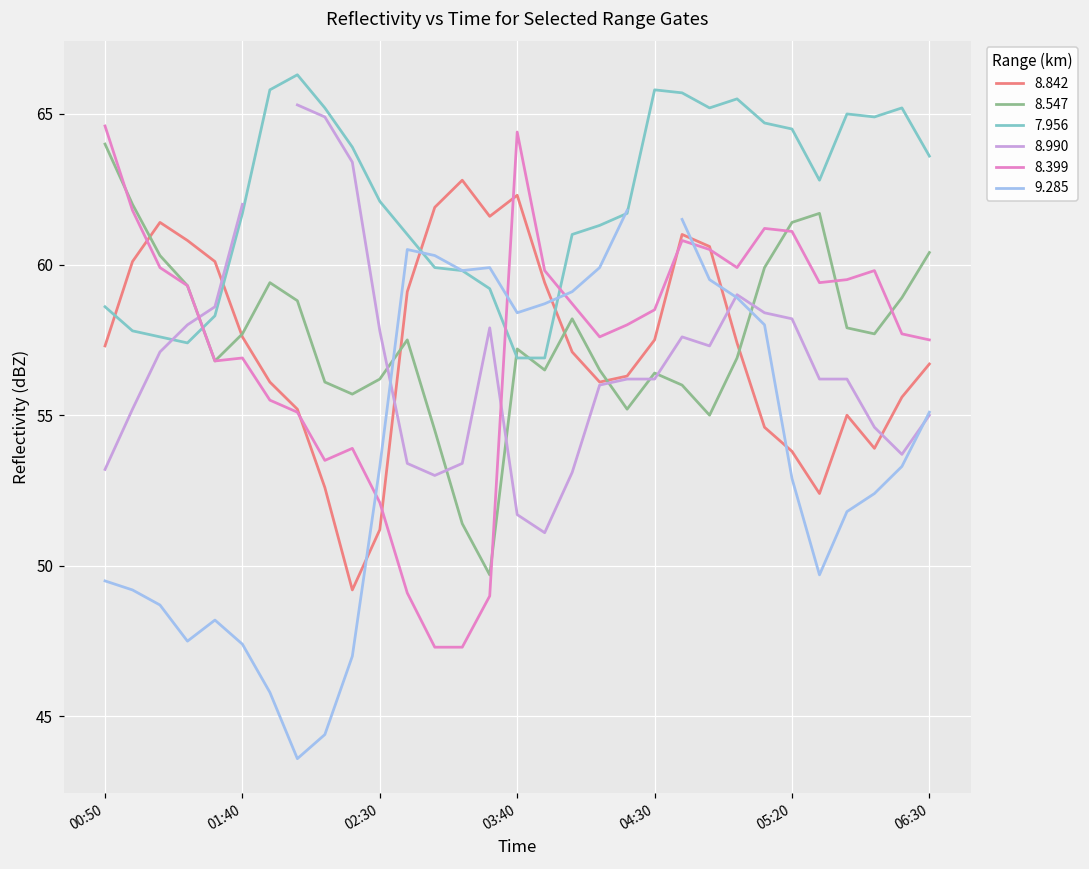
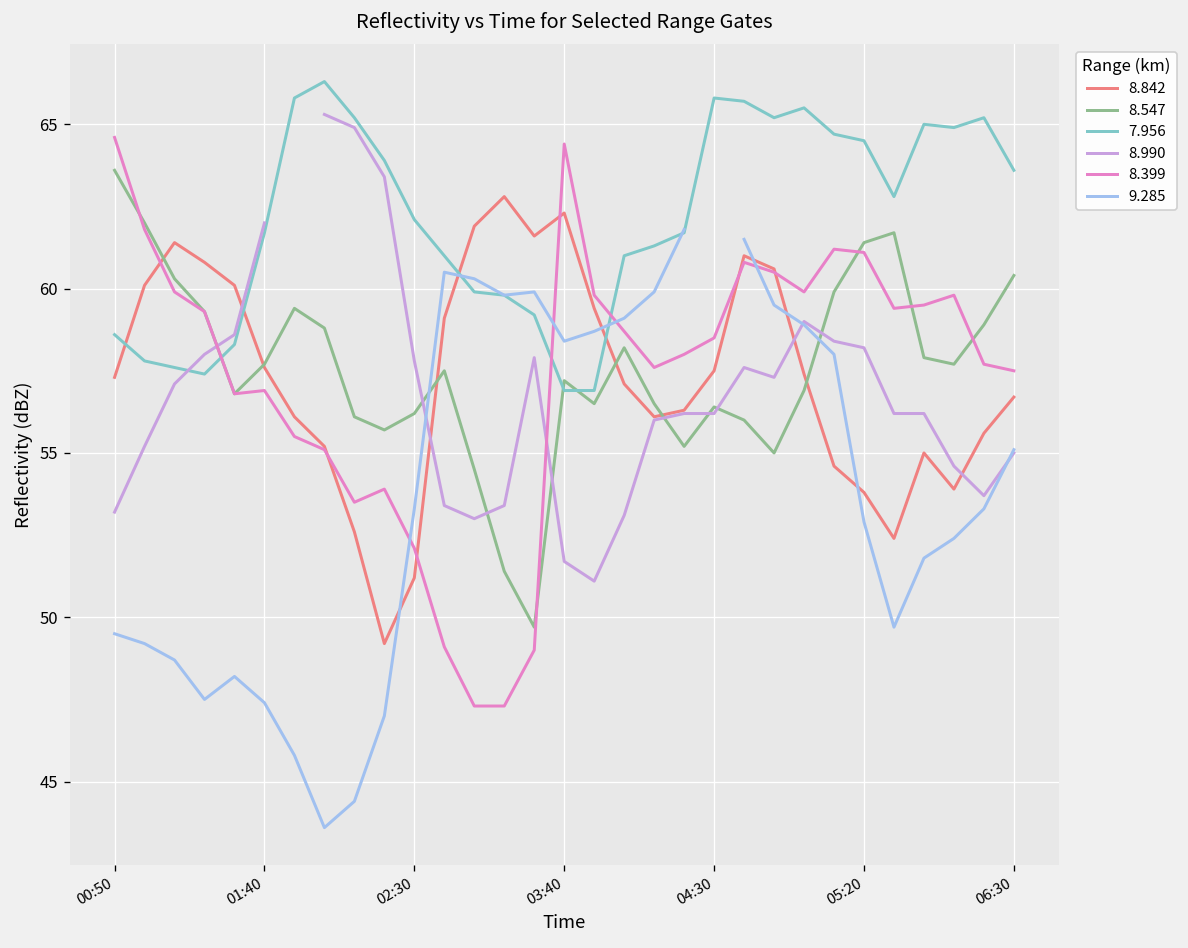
  {
    "8.842": {
      "00:50": 57.3,
      "01:40": 57.6,
      "02:30": 51.2,
      "03:40": 62.3,
      "04:30": 57.5,
      "05:20": 53.8,
      "06:30": 56.7
    },
    "8.547": {
-     "00:50": 64.0,
+     "00:50": 63.6,
      "01:40": 57.7,
      "02:30": 56.2,
      "03:40": 57.2,
      "04:30": 56.4,
      "05:20": 61.4,
      "06:30": 60.4
    }
  }
